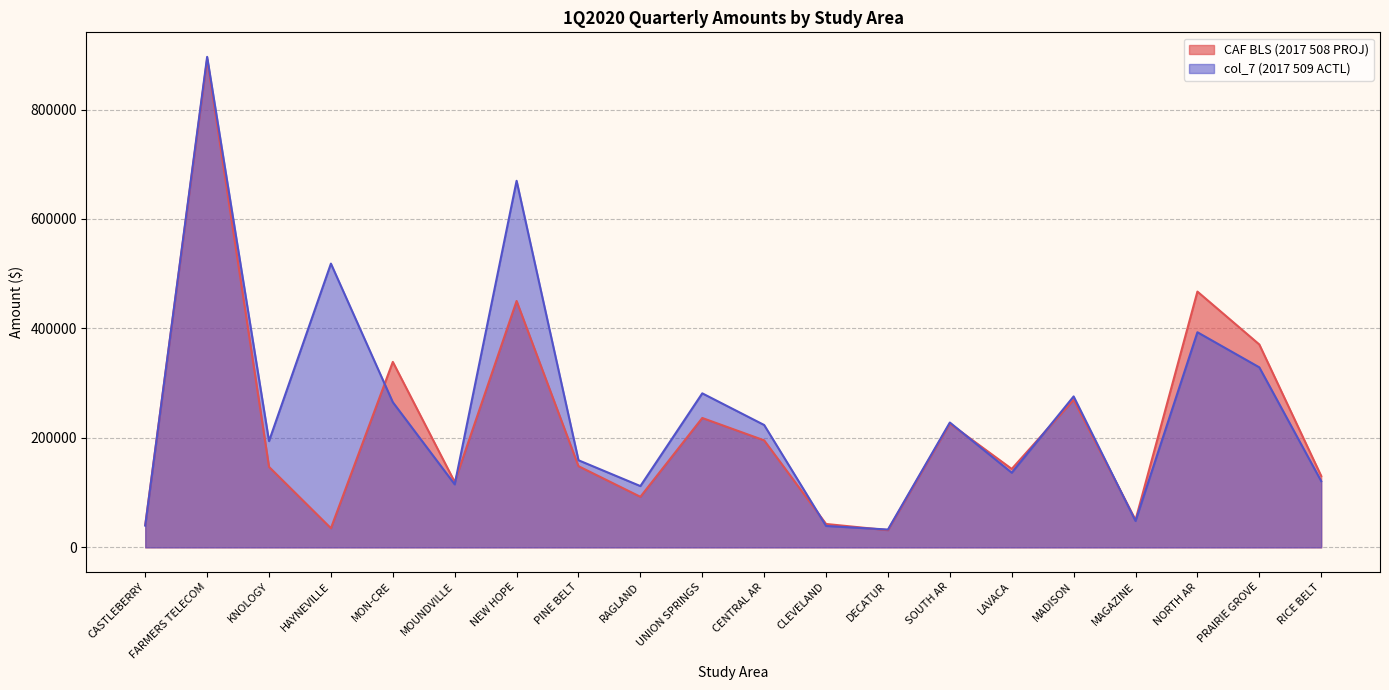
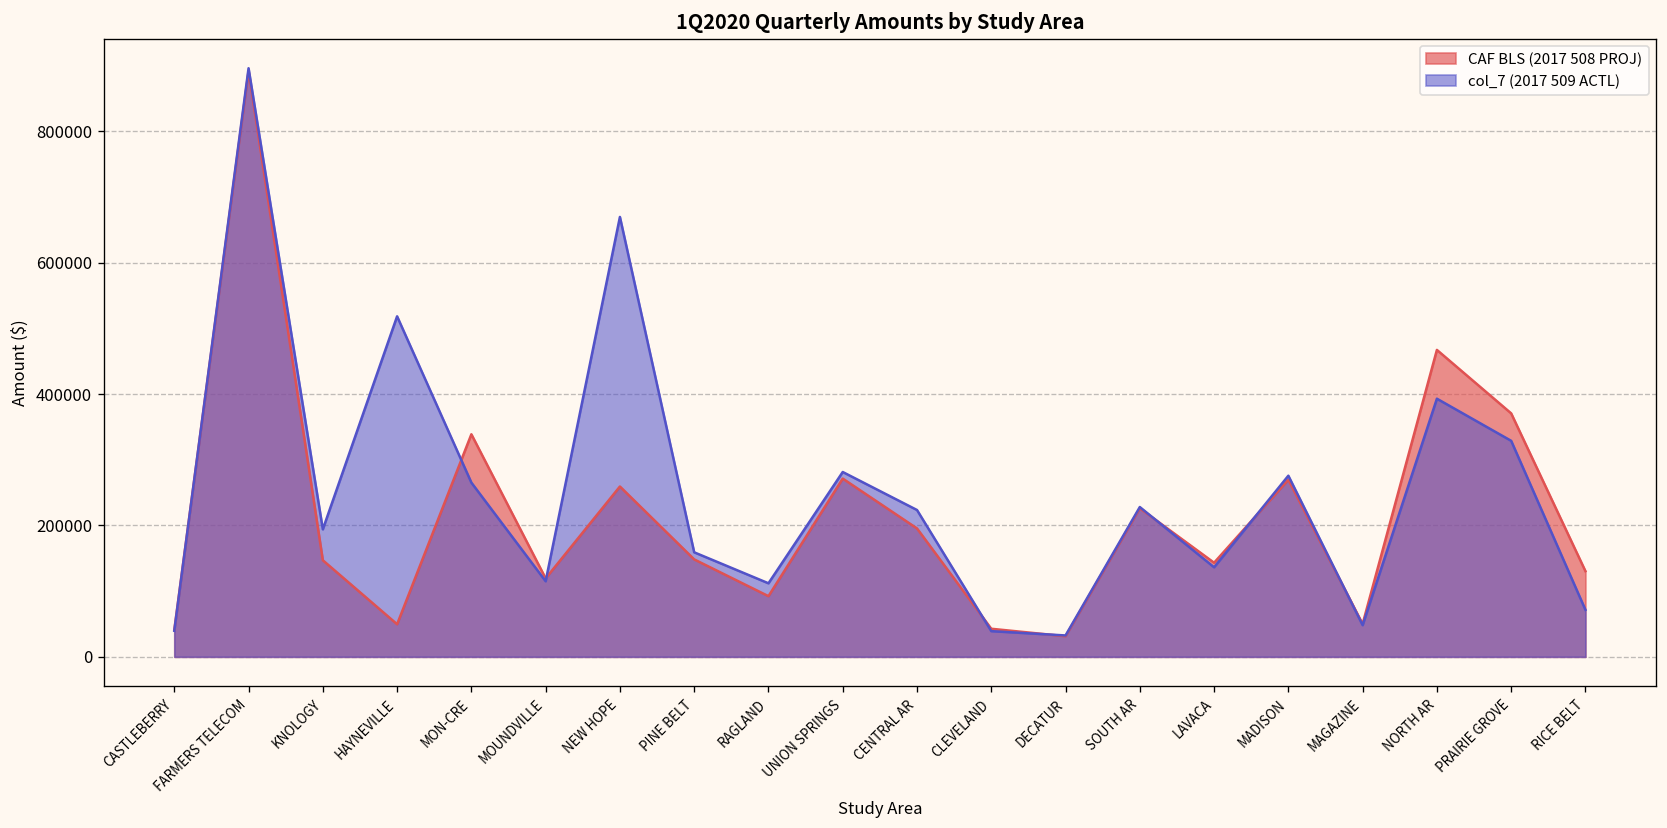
  {
    "CAF BLS (2017 508 PROJ)": {
      "KNOLOGY": 150000,
-     "HAYNEVILLE": 30000,
+     "HAYNEVILLE": 50000,
      "MON-CRE": 340000,
-     "NEW HOPE": 450000,
+     "NEW HOPE": 260000,
      "PINE BELT": 150000,
      "RAGLAND": 90000,
-     "UNION SPRINGS": 240000,
+     "UNION SPRINGS": 270000,
      "CENTRAL AR": 200000,
      "LAVACA": 140000,
      "MADISON": 270000,
      "NORTH AR": 470000,
      "PRAIRIE GROVE": 370000,
      "RICE BELT": 130000
    },
    "col_7 (2017 509 ACTL)": {
      "KNOLOGY": 190000,
      "HAYNEVILLE": 520000,
      "MON-CRE": 270000,
      "NEW HOPE": 670000,
      "PINE BELT": 160000,
      "RAGLAND": 110000,
      "UNION SPRINGS": 280000,
      "CENTRAL AR": 220000,
      "LAVACA": 140000,
      "MADISON": 280000,
      "NORTH AR": 390000,
      "PRAIRIE GROVE": 330000,
-     "RICE BELT": 120000
+     "RICE BELT": 70000
    }
  }
